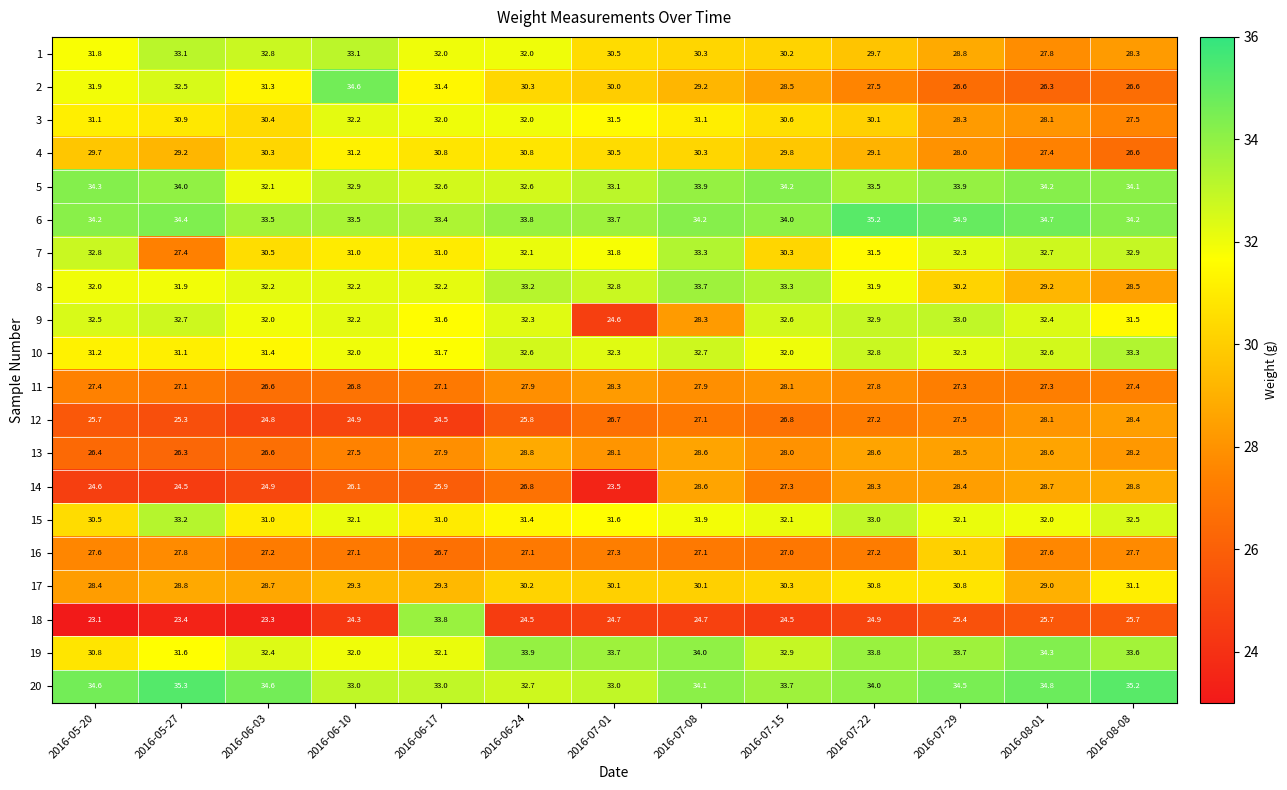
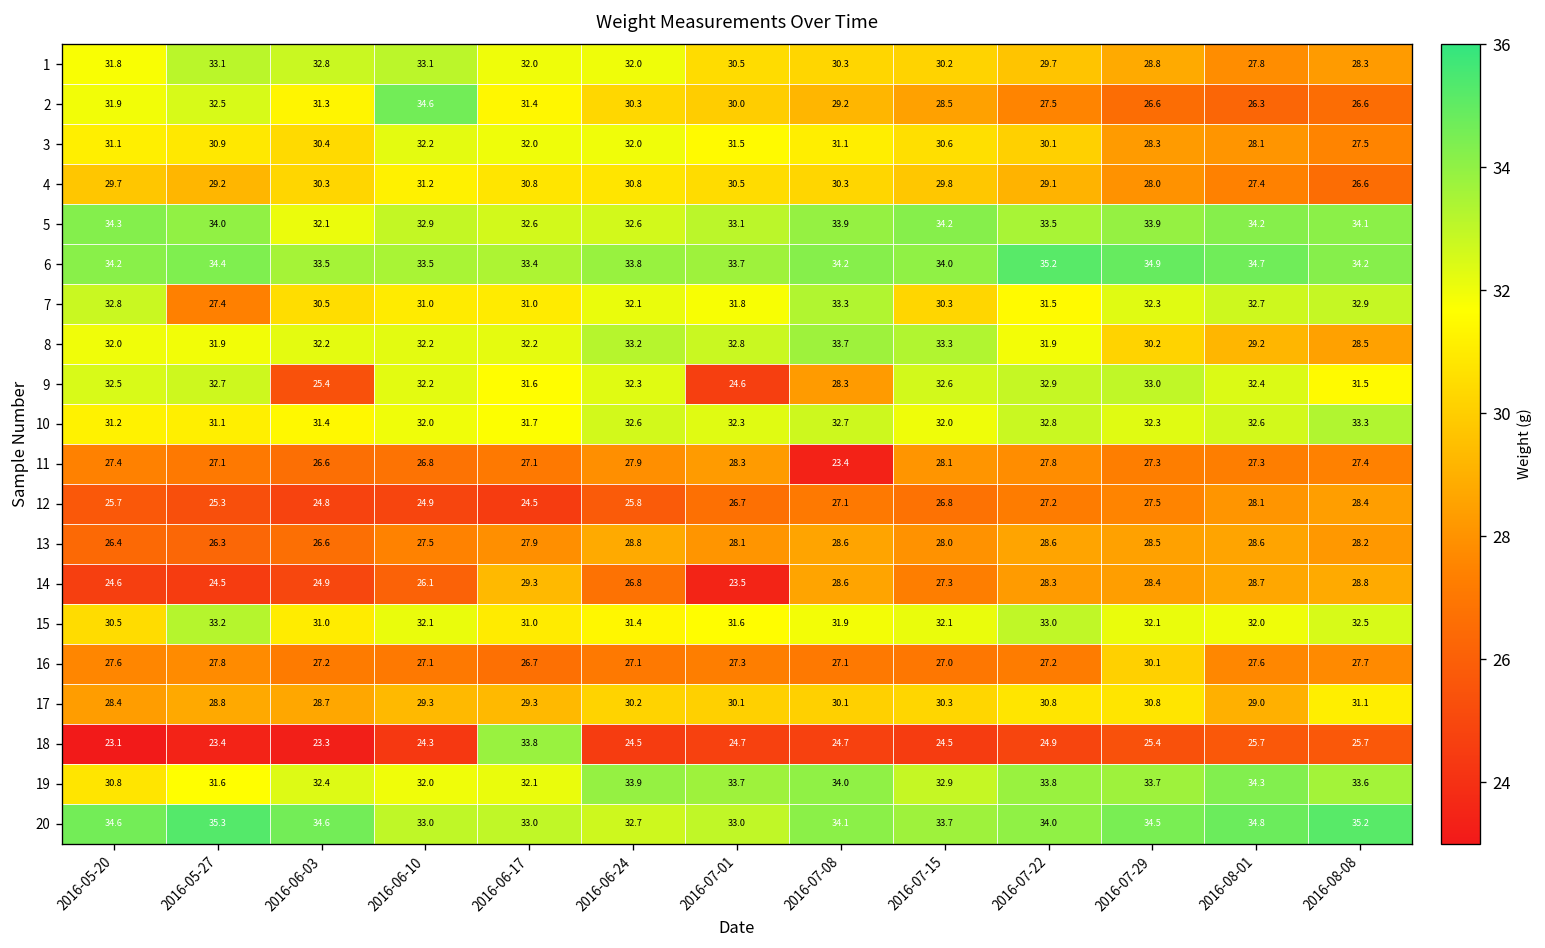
  {
    "9": {
      "2016-05-20": 32.5,
      "2016-05-27": 32.7,
-     "2016-06-03": 32.0,
+     "2016-06-03": 25.4,
      "2016-06-10": 32.2,
      "2016-06-17": 31.6,
      "2016-06-24": 32.3,
      "2016-07-01": 24.6,
      "2016-07-08": 28.3,
      "2016-07-15": 32.6,
      "2016-07-22": 32.9,
      "2016-07-29": 33.0,
      "2016-08-01": 32.4,
      "2016-08-08": 31.5
    },
    "11": {
      "2016-05-20": 27.4,
      "2016-05-27": 27.1,
      "2016-06-03": 26.6,
      "2016-06-10": 26.8,
      "2016-06-17": 27.1,
      "2016-06-24": 27.9,
      "2016-07-01": 28.3,
-     "2016-07-08": 27.9,
+     "2016-07-08": 23.4,
      "2016-07-15": 28.1,
      "2016-07-22": 27.8,
      "2016-07-29": 27.3,
      "2016-08-01": 27.3,
      "2016-08-08": 27.4
    },
    "14": {
      "2016-05-20": 24.6,
      "2016-05-27": 24.5,
      "2016-06-03": 24.9,
      "2016-06-10": 26.1,
-     "2016-06-17": 25.9,
+     "2016-06-17": 29.3,
      "2016-06-24": 26.8,
      "2016-07-01": 23.5,
      "2016-07-08": 28.6,
      "2016-07-15": 27.3,
      "2016-07-22": 28.3,
      "2016-07-29": 28.4,
      "2016-08-01": 28.7,
      "2016-08-08": 28.8
    }
  }
